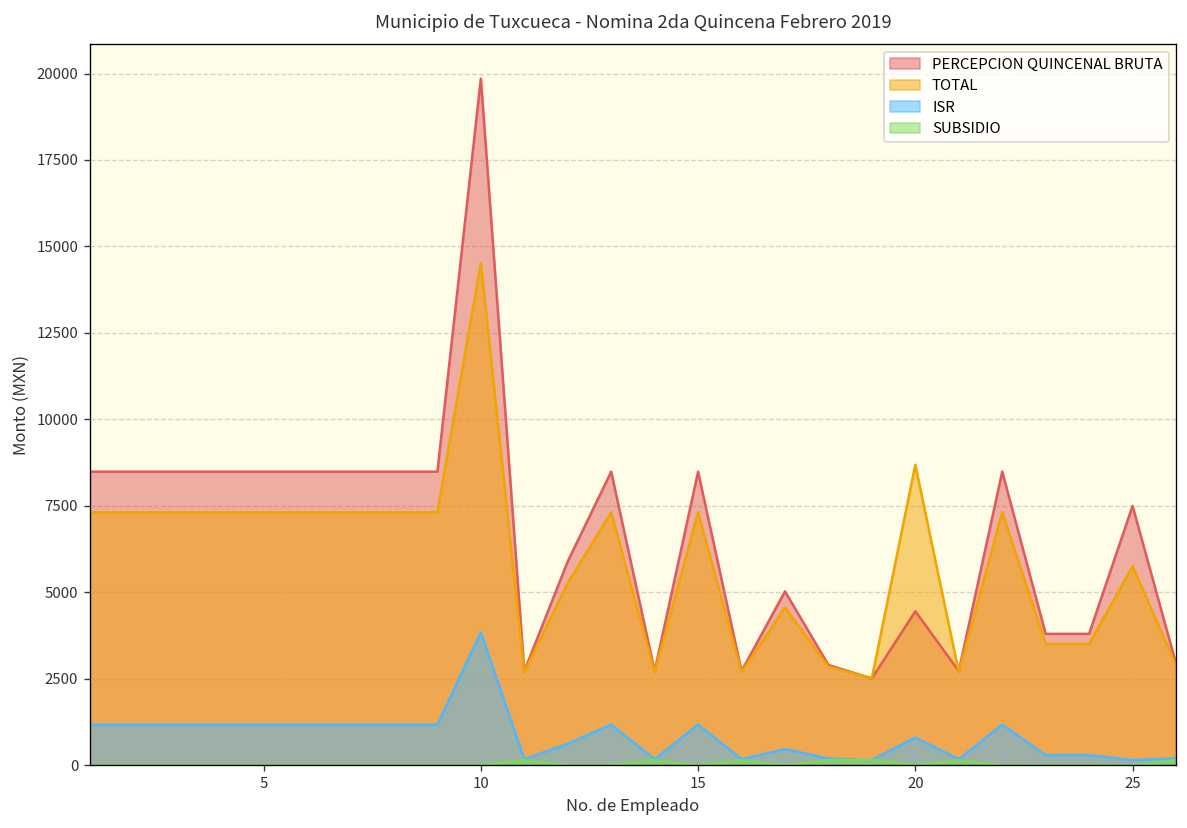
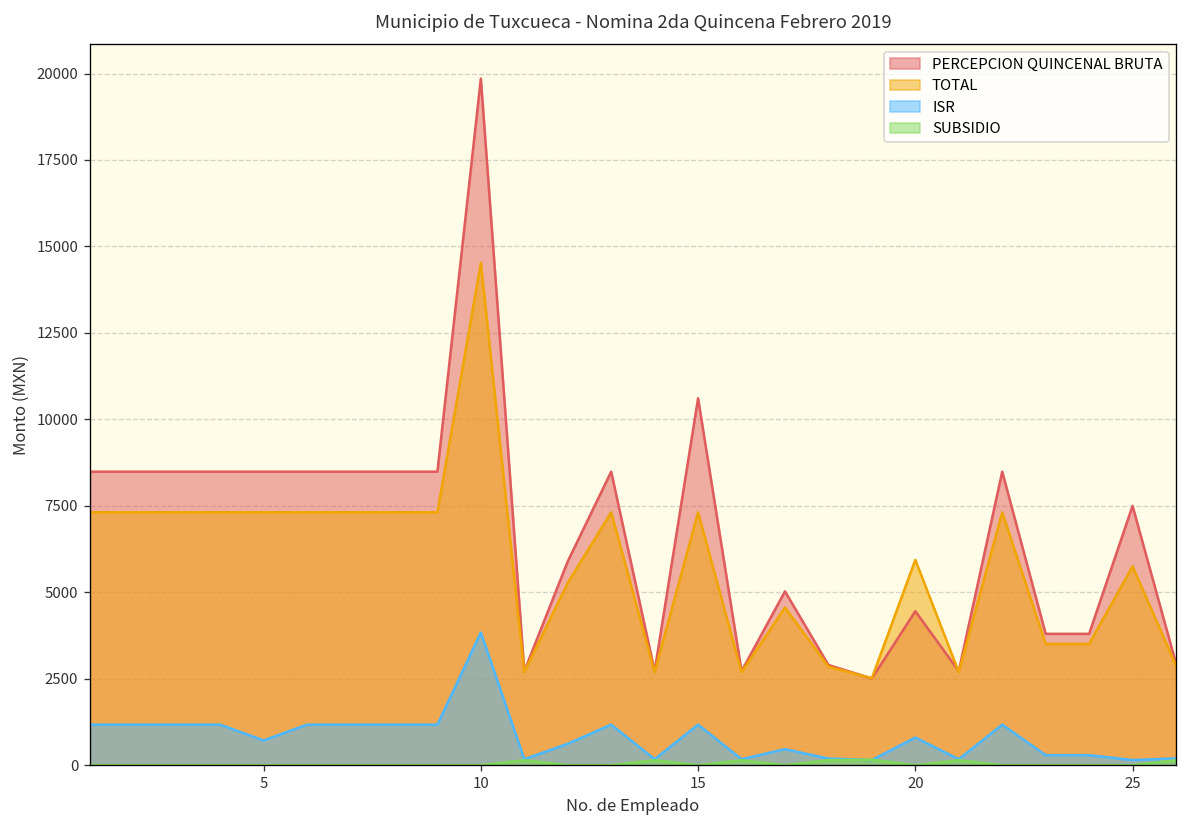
  {
    "PERCEPCION QUINCENAL BRUTA": {
      "5": 8500,
      "10": 19900,
-     "15": 8500,
+     "15": 10600,
      "20": 4500,
      "25": 7500
    },
    "TOTAL": {
      "5": 7300,
      "10": 14500,
      "15": 7300,
-     "20": 8700,
+     "20": 5900,
      "25": 5800
    },
    "ISR": {
-     "5": 1200,
+     "5": 700,
      "10": 3800,
      "15": 1200,
      "20": 800,
      "25": 200
    },
    "SUBSIDIO": {
      "5": 0,
      "10": 0,
      "15": 0,
      "20": 0,
      "25": 0
    }
  }
